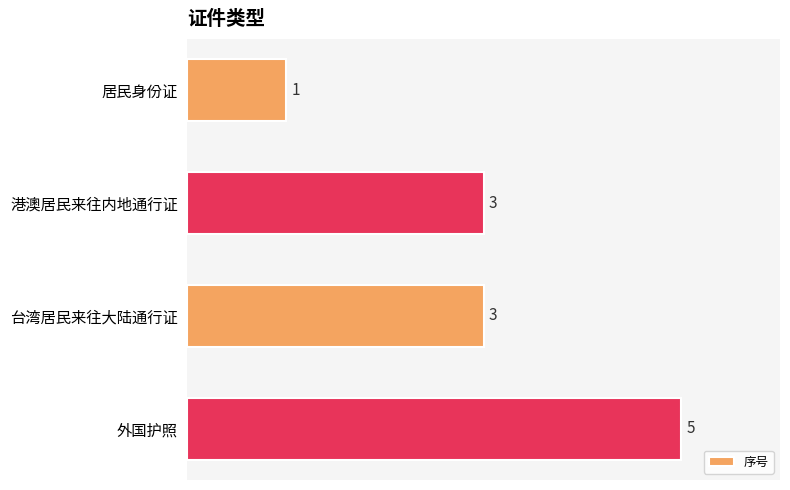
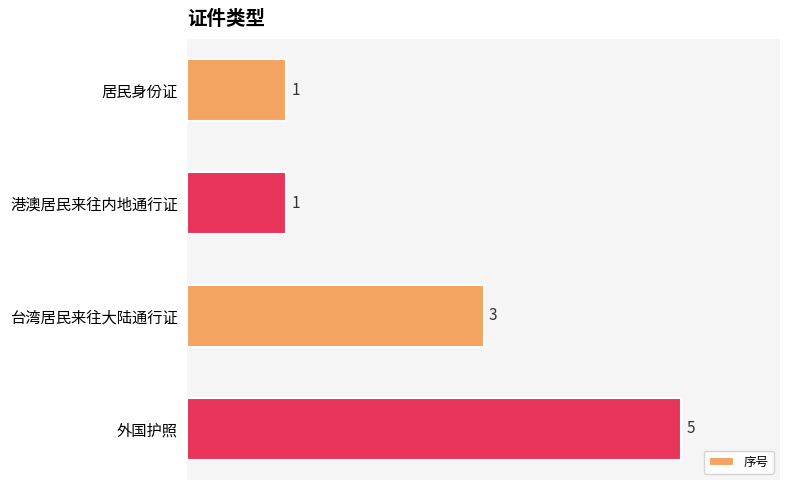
  {
    "居民身份证": 1,
-   "港澳居民来往内地通行证": 3,
+   "港澳居民来往内地通行证": 1,
    "台湾居民来往大陆通行证": 3,
    "外国护照": 5
  }
